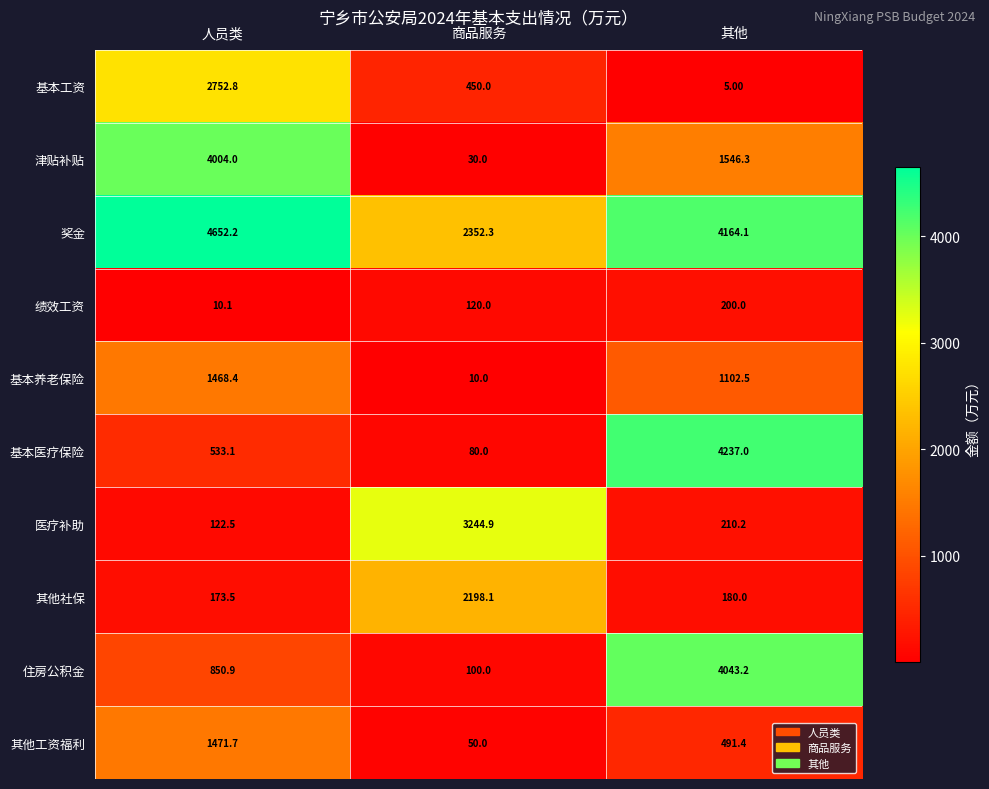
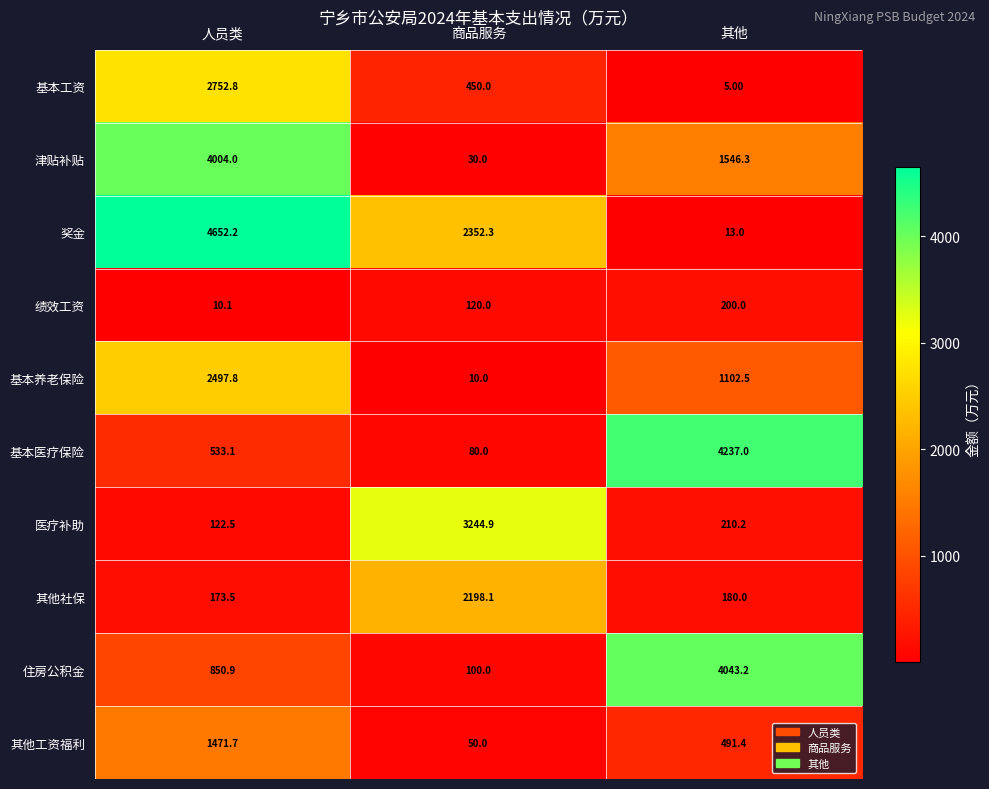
  {
    "基本工资": {
      "人员类": 2752.8,
      "商品服务": 450.0,
      "其他": 5.00
    },
    "津贴补贴": {
      "人员类": 4004.0,
      "商品服务": 30.0,
      "其他": 1546.3
    },
    "奖金": {
      "人员类": 4652.2,
      "商品服务": 2352.3,
-     "其他": 4164.1
+     "其他": 13.0
    },
    "绩效工资": {
      "人员类": 10.1,
      "商品服务": 120.0,
      "其他": 200.0
    },
    "基本养老保险": {
-     "人员类": 1468.4,
+     "人员类": 2497.8,
      "商品服务": 10.0,
      "其他": 1102.5
    },
    "基本医疗保险": {
      "人员类": 533.1,
      "商品服务": 80.0,
      "其他": 4237.0
    },
    "医疗补助": {
      "人员类": 122.5,
      "商品服务": 3244.9,
      "其他": 210.2
    },
    "其他社保": {
      "人员类": 173.5,
      "商品服务": 2198.1,
      "其他": 180.0
    },
    "住房公积金": {
      "人员类": 850.9,
      "商品服务": 100.0,
      "其他": 4043.2
    },
    "其他工资福利": {
      "人员类": 1471.7,
      "商品服务": 50.0,
      "其他": 491.4
    }
  }
